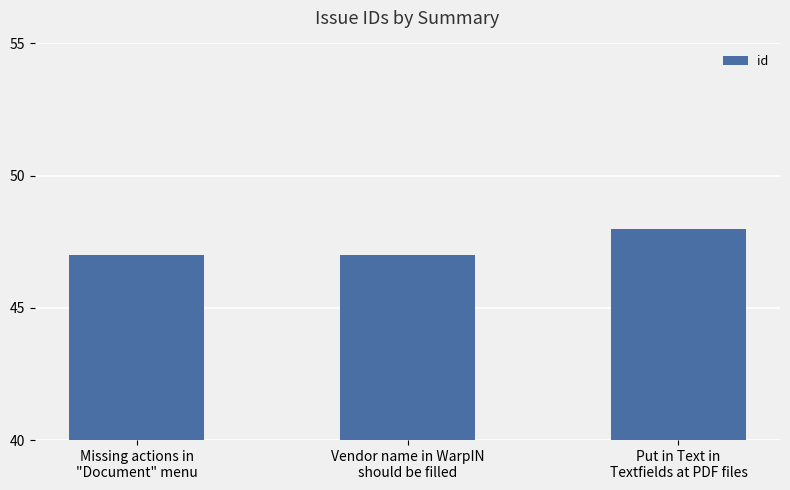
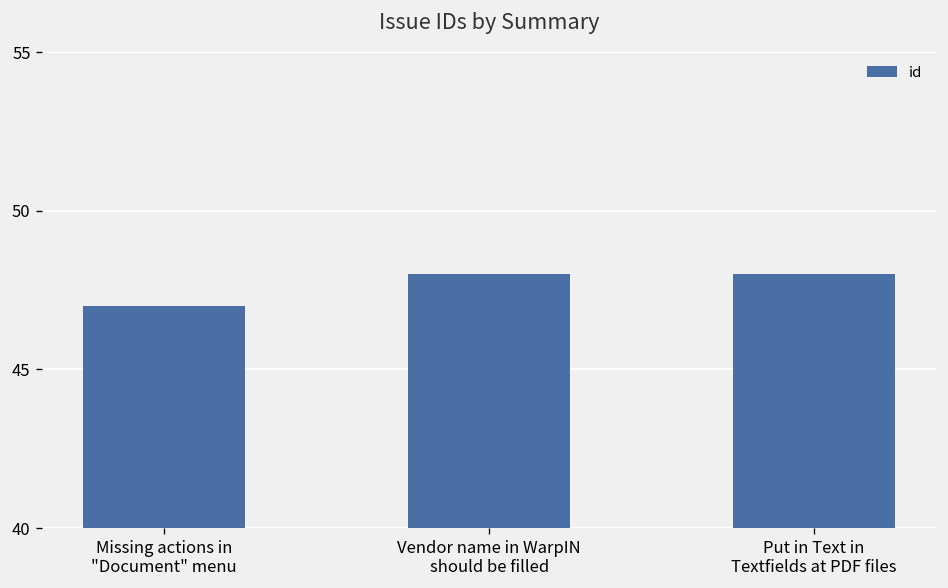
  {
    "Missing actions in \"Document\" menu": 47,
-   "Vendor name in WarpIN should be filled": 47,
+   "Vendor name in WarpIN should be filled": 48,
    "Put in Text in Textfields at PDF files": 48
  }
